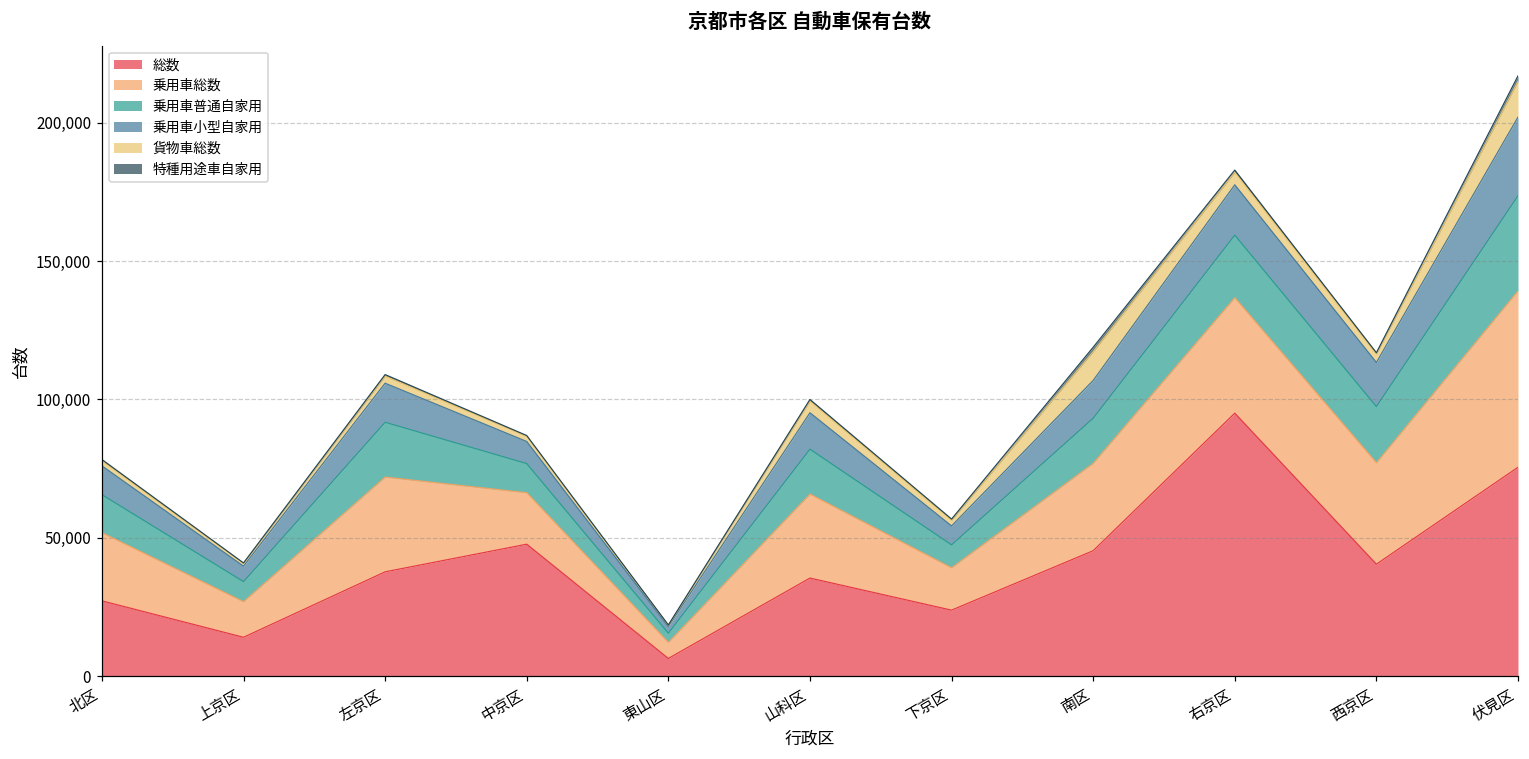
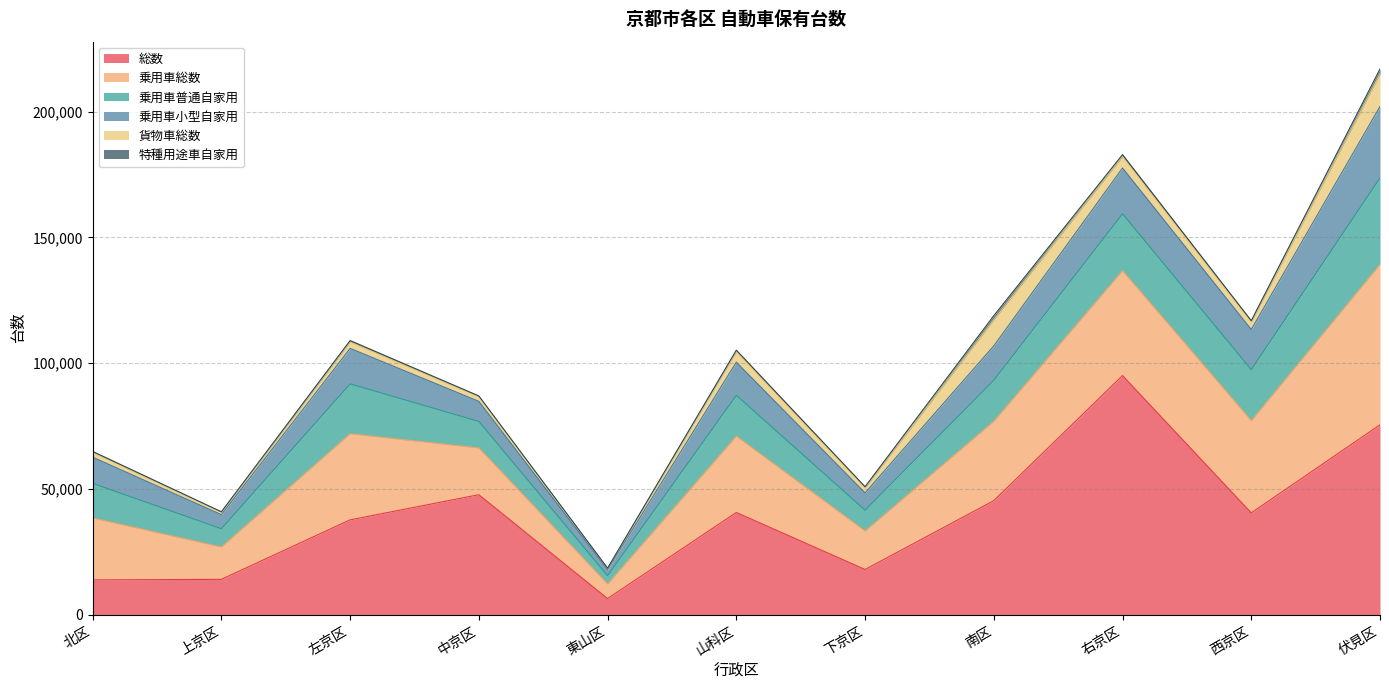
  {
    "総数": {
-     "北区": "27,000",
+     "北区": "14,000",
      "上京区": "14,000",
      "左京区": "38,000",
      "中京区": "48,000",
      "東山区": "6,000",
-     "山科区": "35,000",
-     "下京区": "24,000",
+     "山科区": "41,000",
+     "下京区": "18,000",
      "南区": "45,000",
      "右京区": "95,000",
      "西京区": "40,000",
      "伏見区": "76,000"
    },
    "特種用途車自家用": {
      "南区": "2,000",
      "伏見区": "2,000"
    }
  }
